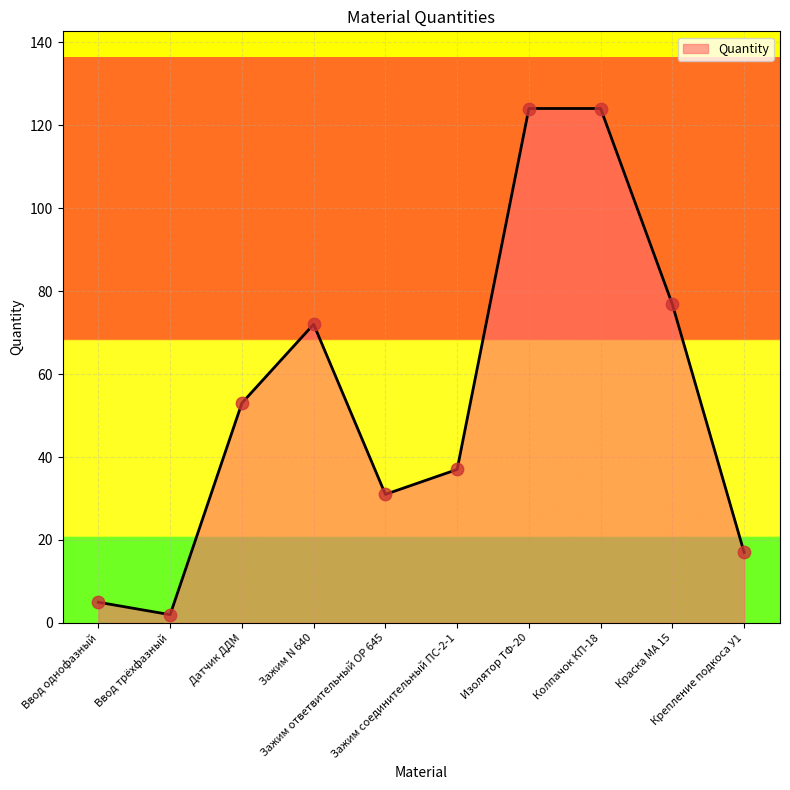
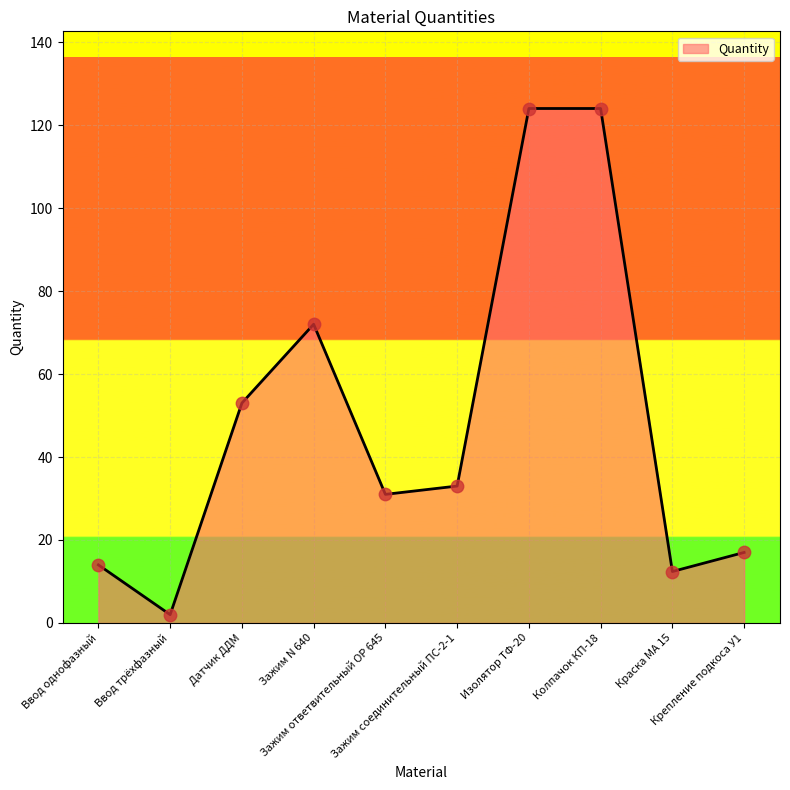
  {
-   "Ввод однофазный": 5,
+   "Ввод однофазный": 14,
    "Ввод трёхфазный": 2,
    "Датчик ДДМ": 53,
    "Зажим N 640": 72,
    "Зажим ответвительный ОР 645": 31,
-   "Зажим соединительный ПС-2-1": 37,
+   "Зажим соединительный ПС-2-1": 33,
    "Изолятор ТФ-20": 124,
    "Колпачок КП-18": 124,
-   "Краска МА 15": 77,
+   "Краска МА 15": 12,
    "Крепление подкоса У1": 17
  }
